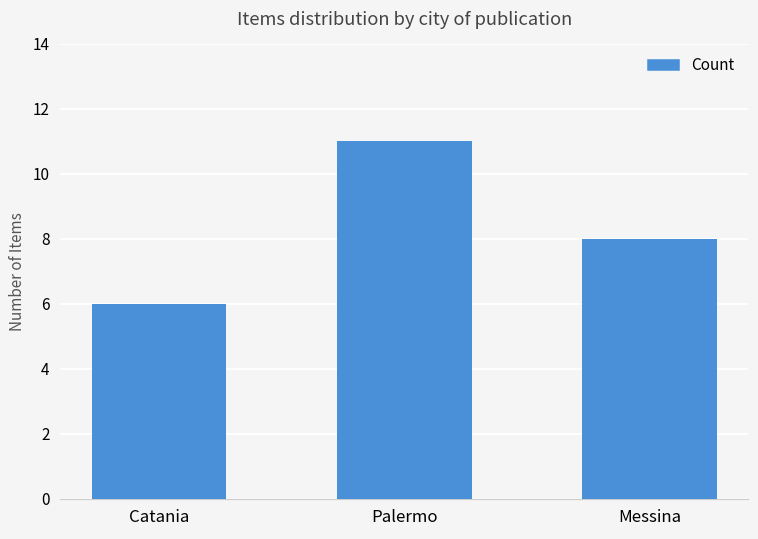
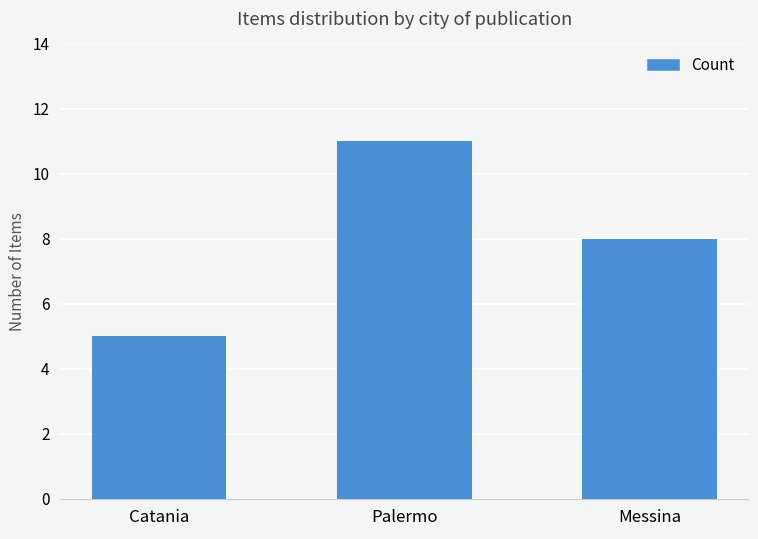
  {
-   "Catania": 6,
+   "Catania": 5,
    "Palermo": 11,
    "Messina": 8
  }
